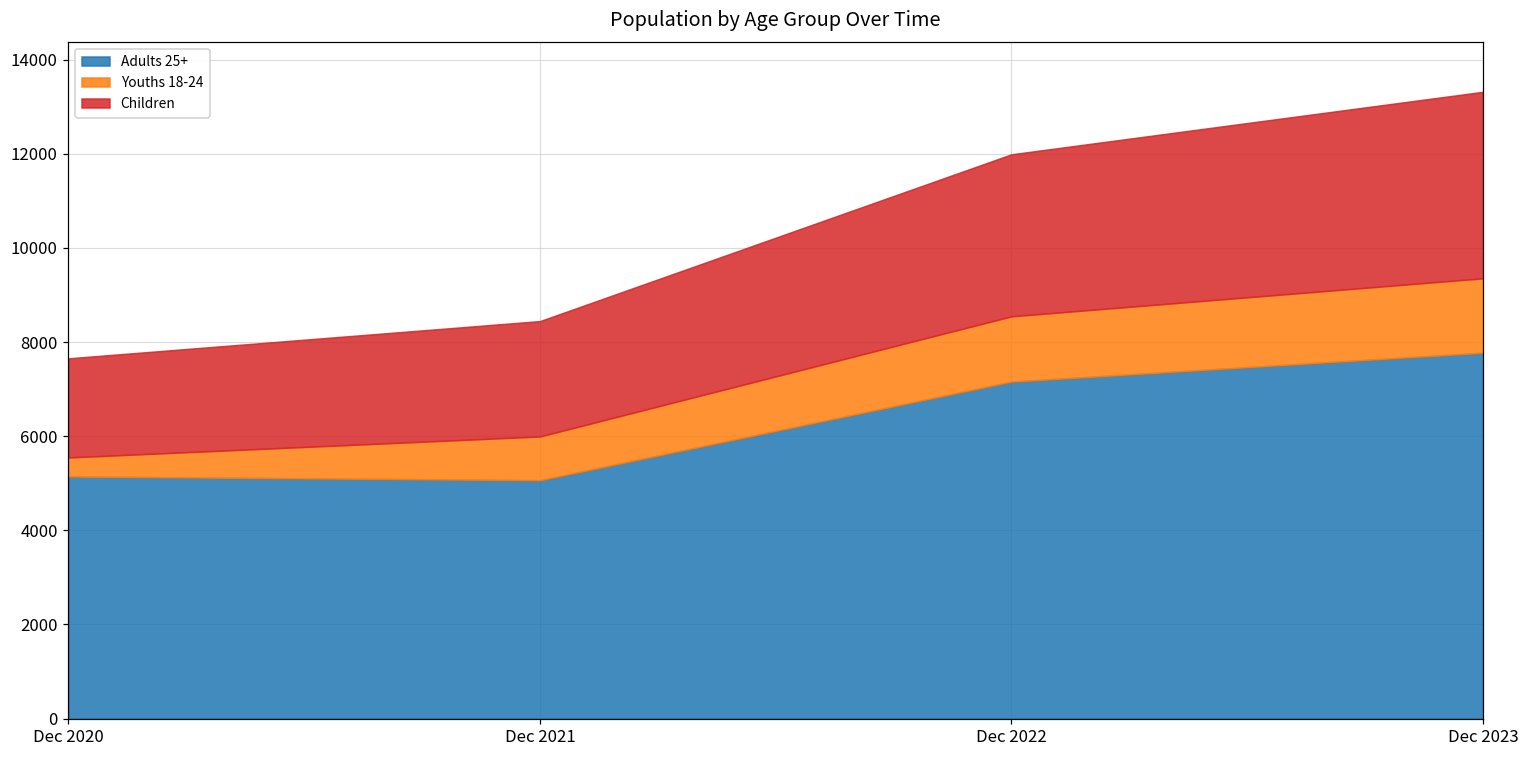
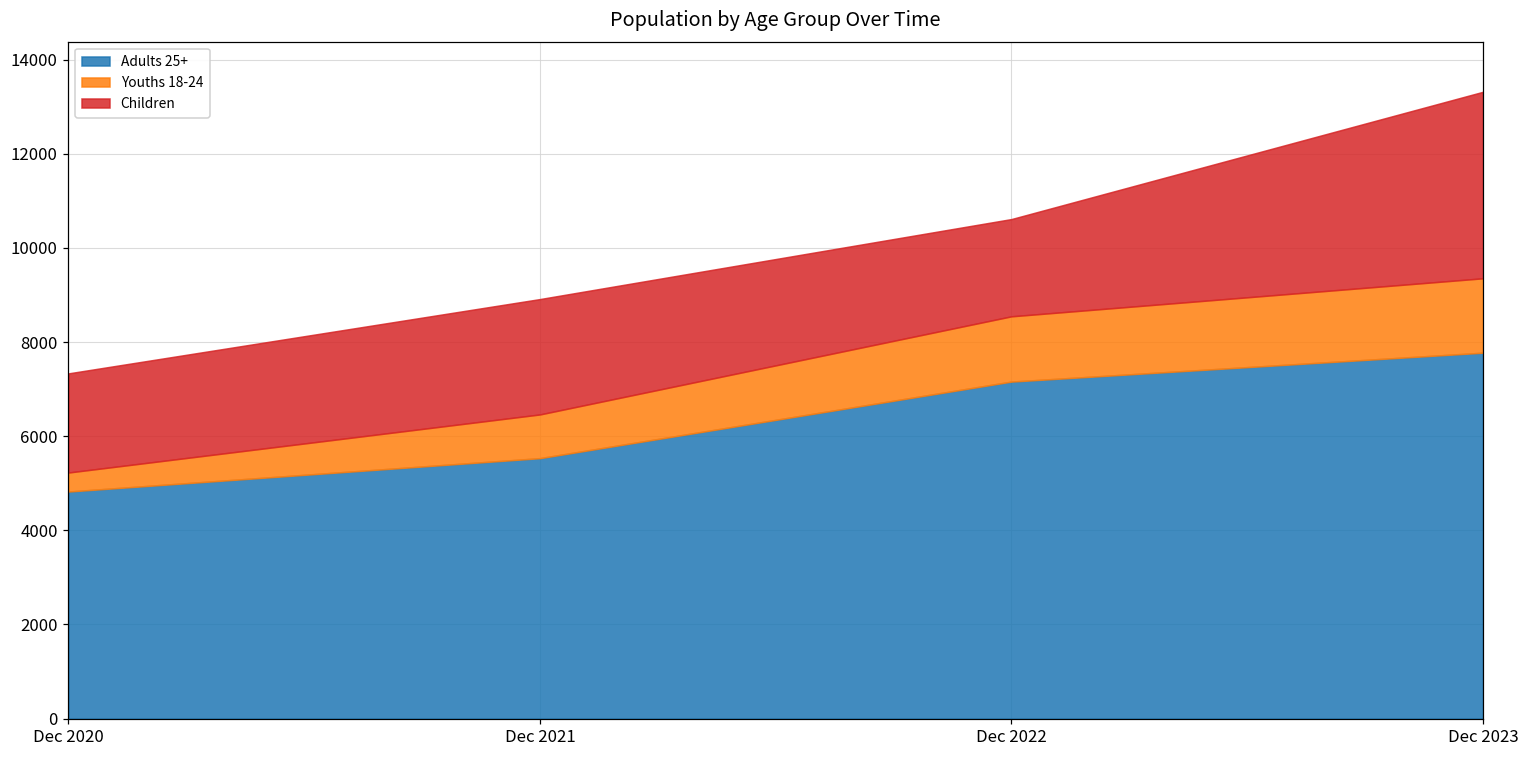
  {
    "Adults 25+": {
-     "Dec 2020": 5100,
-     "Dec 2021": 5100,
+     "Dec 2020": 4800,
+     "Dec 2021": 5500,
      "Dec 2022": 7200,
      "Dec 2023": 7800
    },
    "Youths 18-24": {
      "Dec 2020": 400,
      "Dec 2021": 900,
      "Dec 2022": 1400,
      "Dec 2023": 1600
    },
    "Children": {
      "Dec 2020": 2100,
      "Dec 2021": 2500,
-     "Dec 2022": 3400,
+     "Dec 2022": 2100,
      "Dec 2023": 4000
    }
  }
